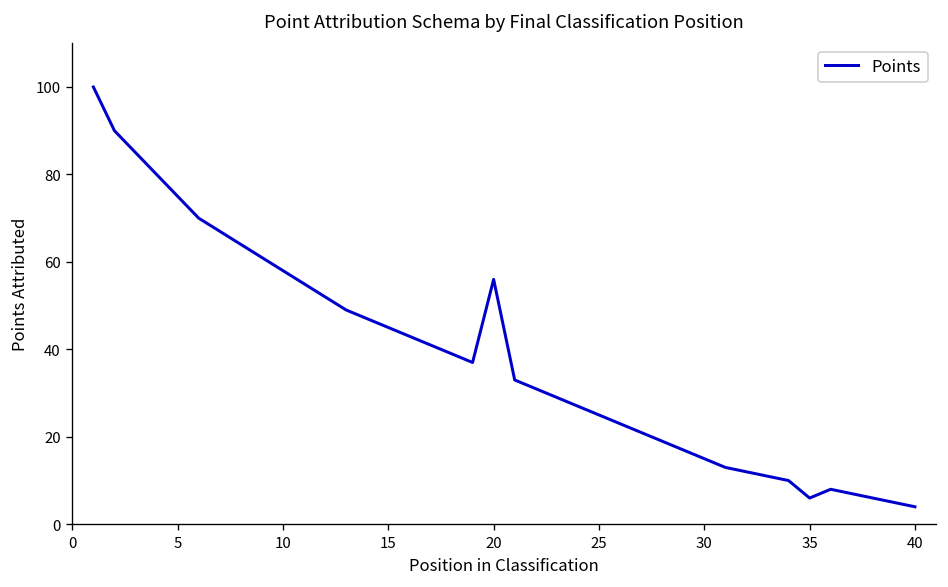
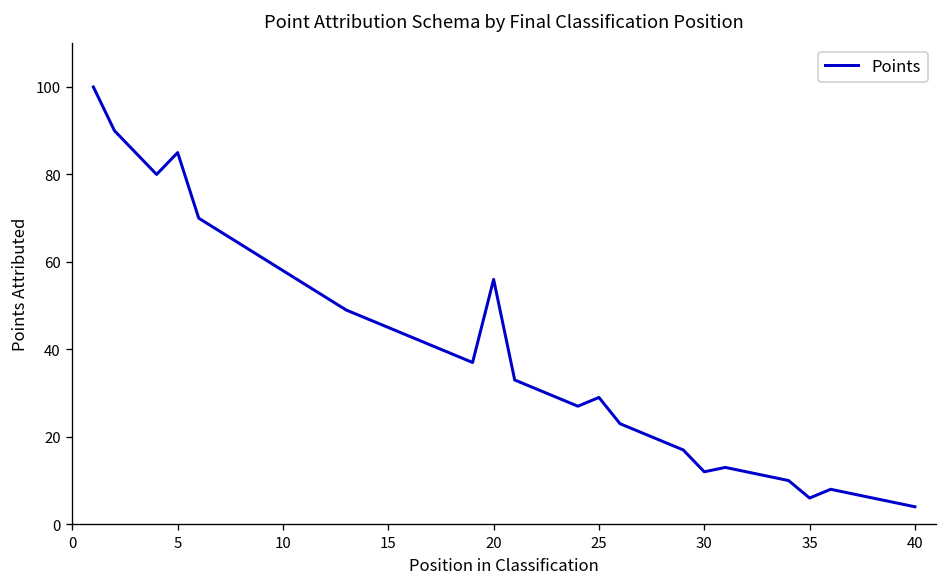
  {
-   "5": 75,
+   "5": 85,
    "10": 58,
    "15": 45,
    "20": 56,
-   "25": 25,
-   "30": 15,
+   "25": 29,
+   "30": 12,
    "35": 6,
    "40": 4
  }
